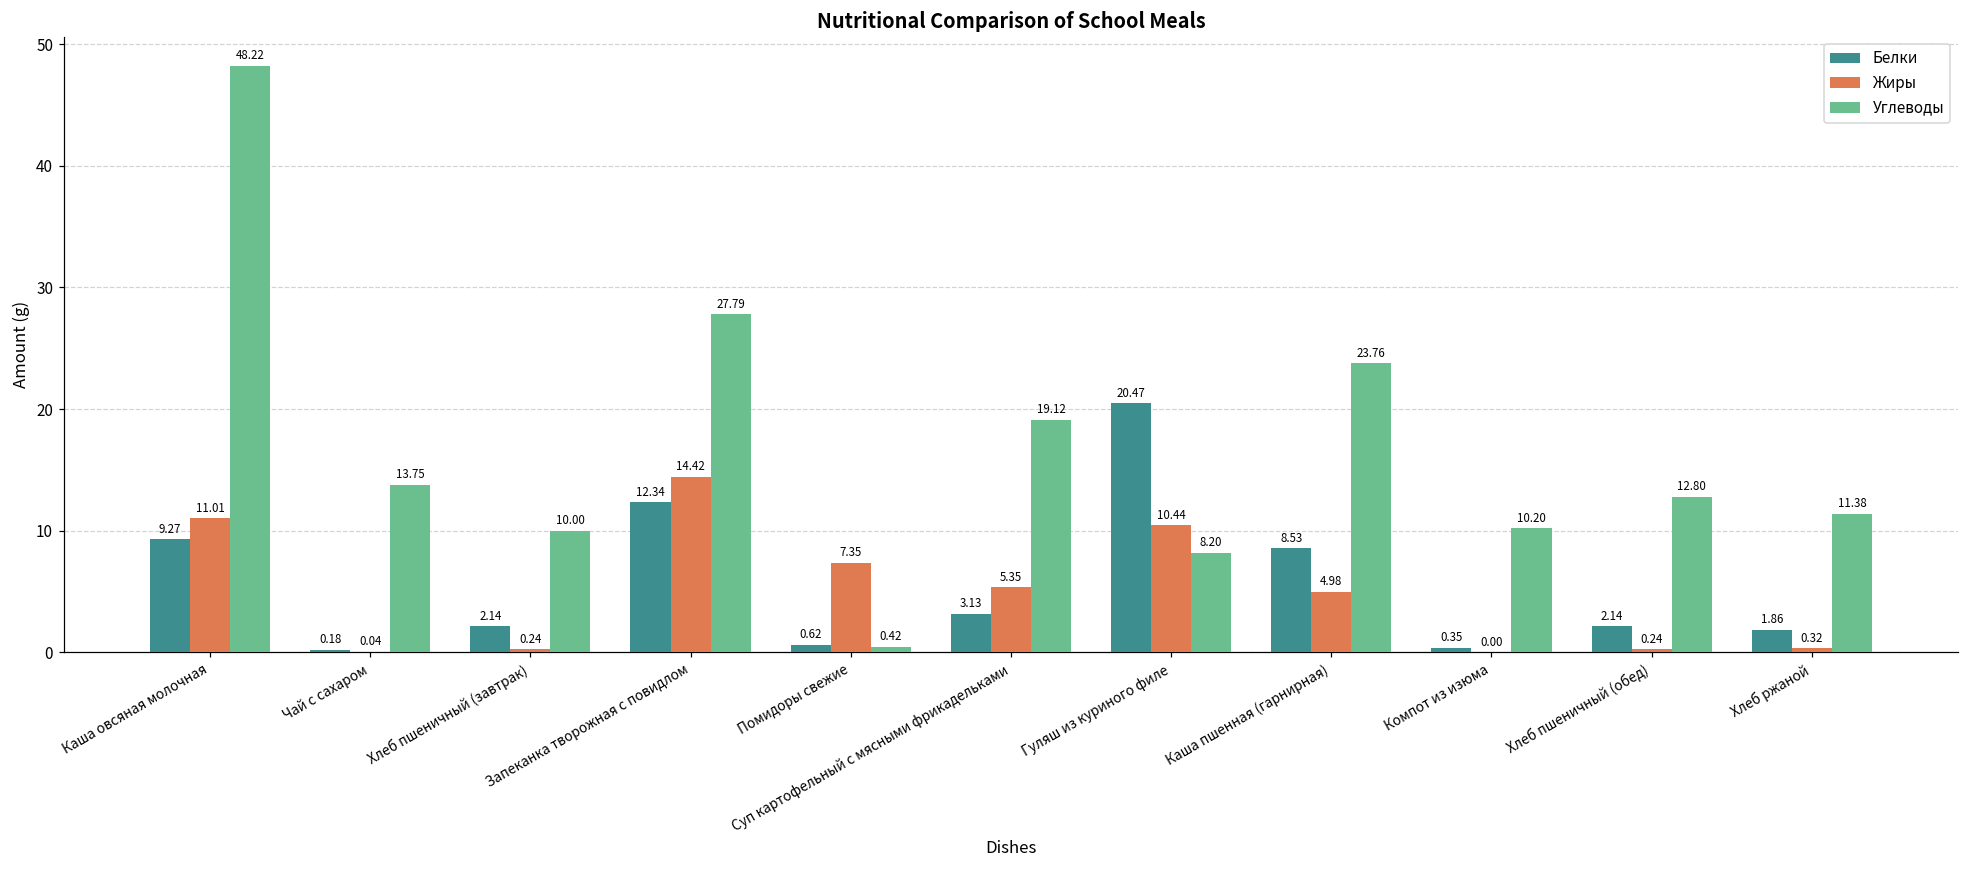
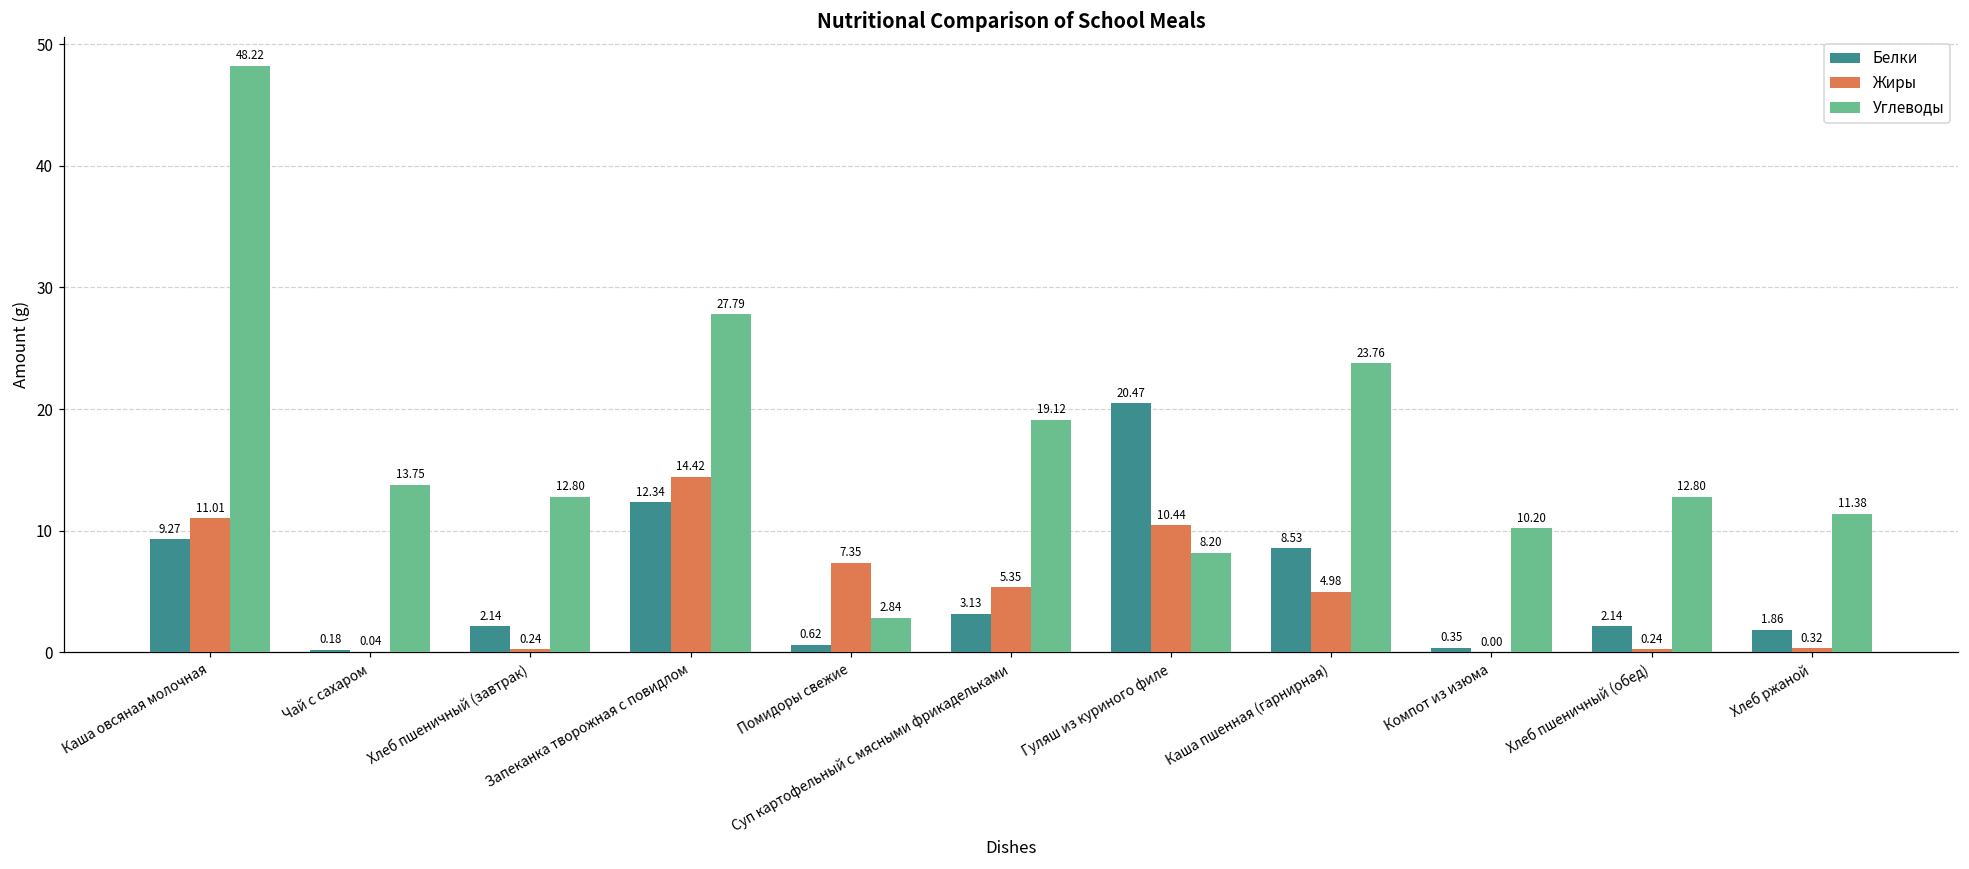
  {
    "Белки": {
      "Каша овсяная молочная": 9.27,
      "Чай с сахаром": 0.18,
      "Хлеб пшеничный (завтрак)": 2.14,
      "Запеканка творожная с повидлом": 12.34,
      "Помидоры свежие": 0.62,
      "Суп картофельный с мясными фрикадельками": 3.13,
      "Гуляш из куриного филе": 20.47,
      "Каша пшенная (гарнирная)": 8.53,
      "Компот из изюма": 0.35,
      "Хлеб пшеничный (обед)": 2.14,
      "Хлеб ржаной": 1.86
    },
    "Жиры": {
      "Каша овсяная молочная": 11.01,
      "Чай с сахаром": 0.04,
      "Хлеб пшеничный (завтрак)": 0.24,
      "Запеканка творожная с повидлом": 14.42,
      "Помидоры свежие": 7.35,
      "Суп картофельный с мясными фрикадельками": 5.35,
      "Гуляш из куриного филе": 10.44,
      "Каша пшенная (гарнирная)": 4.98,
      "Компот из изюма": 0.00,
      "Хлеб пшеничный (обед)": 0.24,
      "Хлеб ржаной": 0.32
    },
    "Углеводы": {
      "Каша овсяная молочная": 48.22,
      "Чай с сахаром": 13.75,
-     "Хлеб пшеничный (завтрак)": 10.00,
+     "Хлеб пшеничный (завтрак)": 12.80,
      "Запеканка творожная с повидлом": 27.79,
-     "Помидоры свежие": 0.42,
+     "Помидоры свежие": 2.84,
      "Суп картофельный с мясными фрикадельками": 19.12,
      "Гуляш из куриного филе": 8.20,
      "Каша пшенная (гарнирная)": 23.76,
      "Компот из изюма": 10.20,
      "Хлеб пшеничный (обед)": 12.80,
      "Хлеб ржаной": 11.38
    }
  }
